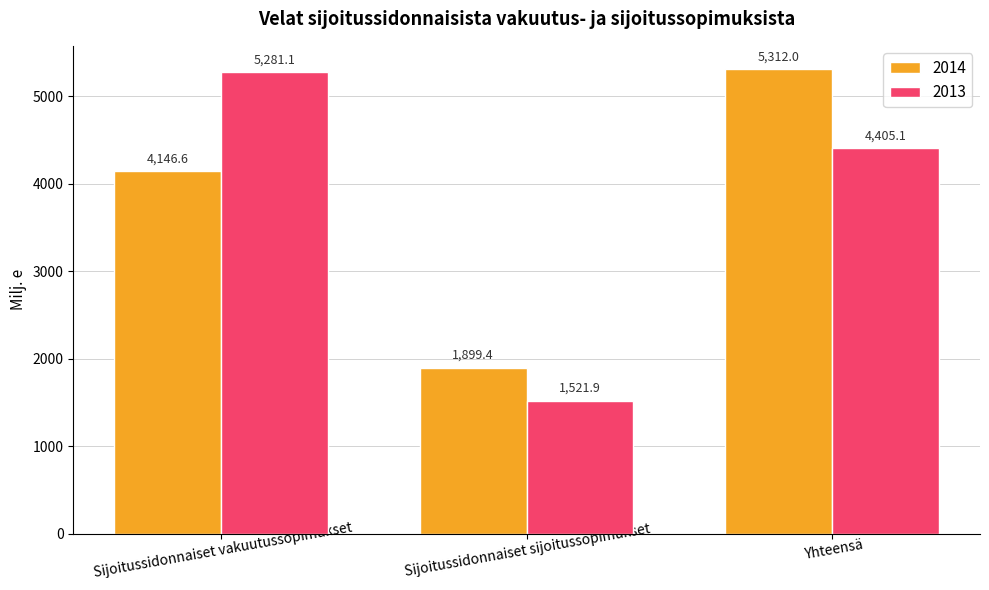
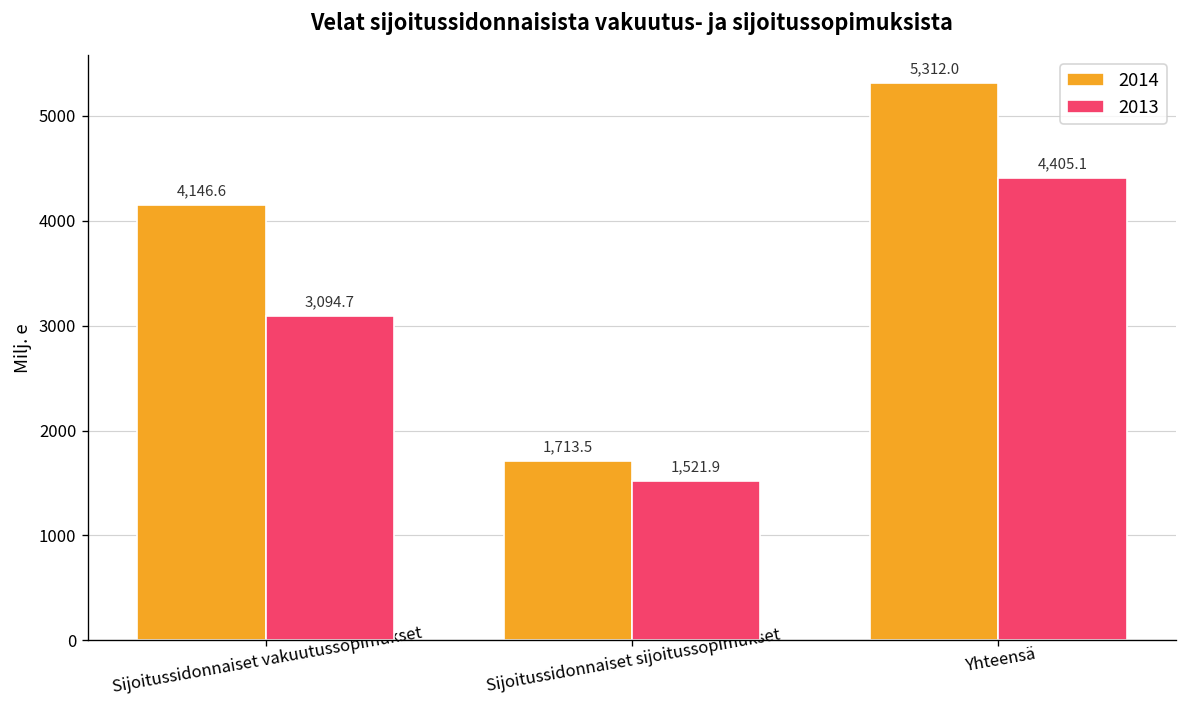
  {
    "2014": {
      "Sijoitussidonnaiset vakuutussopimukset": "4,146.6",
-     "Sijoitussidonnaiset sijoitussopimukset": "1,899.4",
+     "Sijoitussidonnaiset sijoitussopimukset": "1,713.5",
      "Yhteensä": "5,312.0"
    },
    "2013": {
-     "Sijoitussidonnaiset vakuutussopimukset": "5,281.1",
+     "Sijoitussidonnaiset vakuutussopimukset": "3,094.7",
      "Sijoitussidonnaiset sijoitussopimukset": "1,521.9",
      "Yhteensä": "4,405.1"
    }
  }
